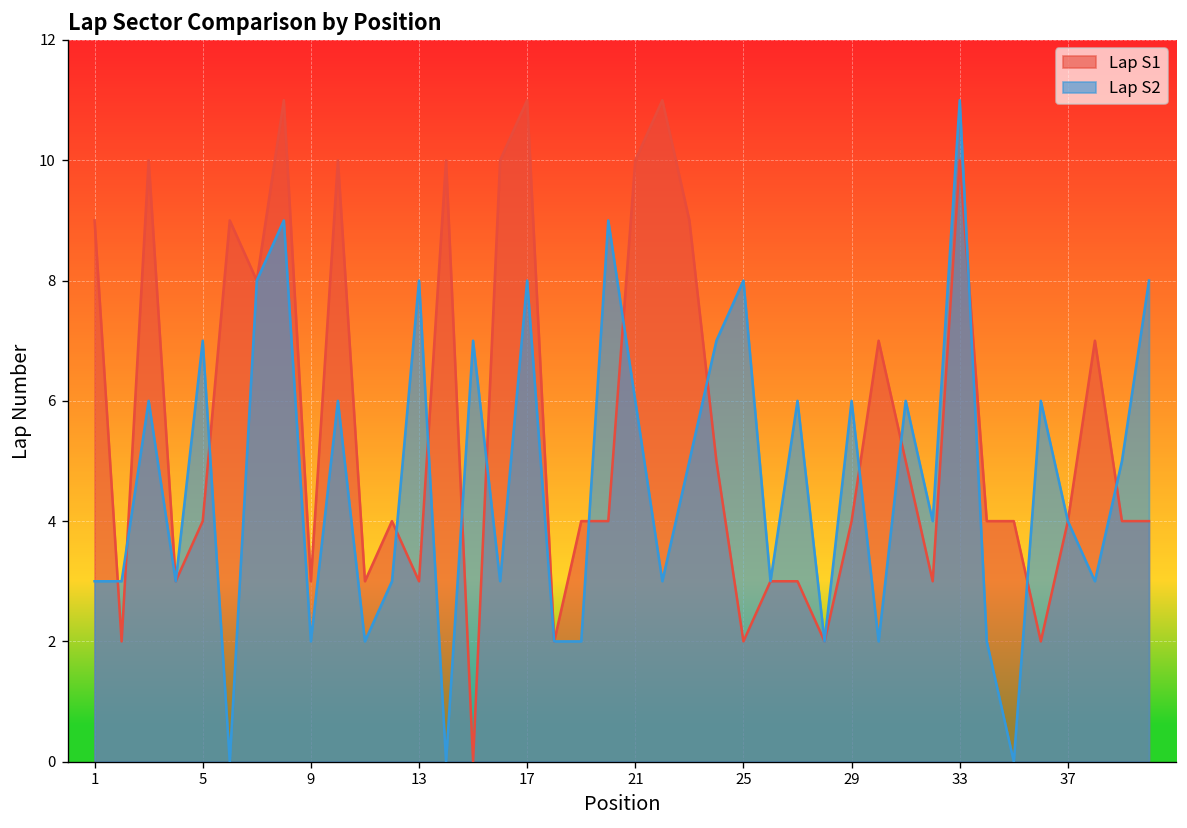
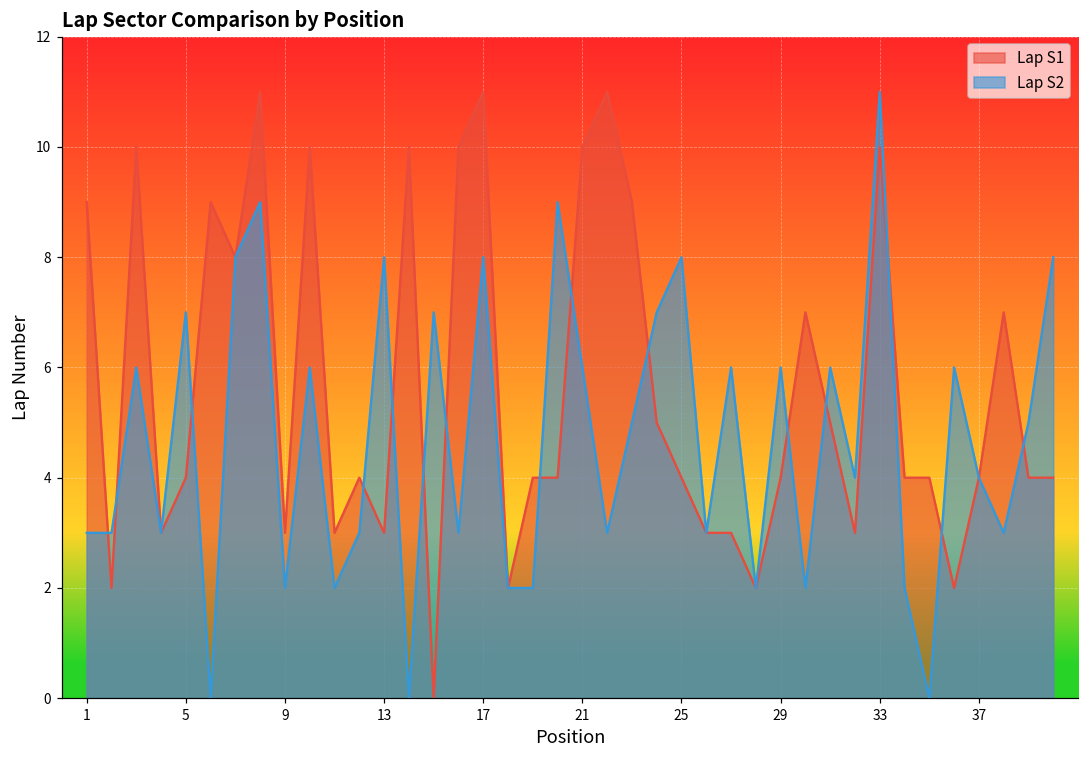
  {
    "Lap S1": {
      "1": 9,
      "5": 4,
      "9": 3,
      "13": 3,
      "17": 11,
      "21": 10,
-     "25": 2,
+     "25": 4,
      "29": 4,
      "33": 10
    },
    "Lap S2": {
      "1": 3,
      "5": 7,
      "9": 2,
      "13": 8,
      "17": 8,
      "21": 6,
      "25": 8,
      "29": 6,
      "33": 11
    }
  }
